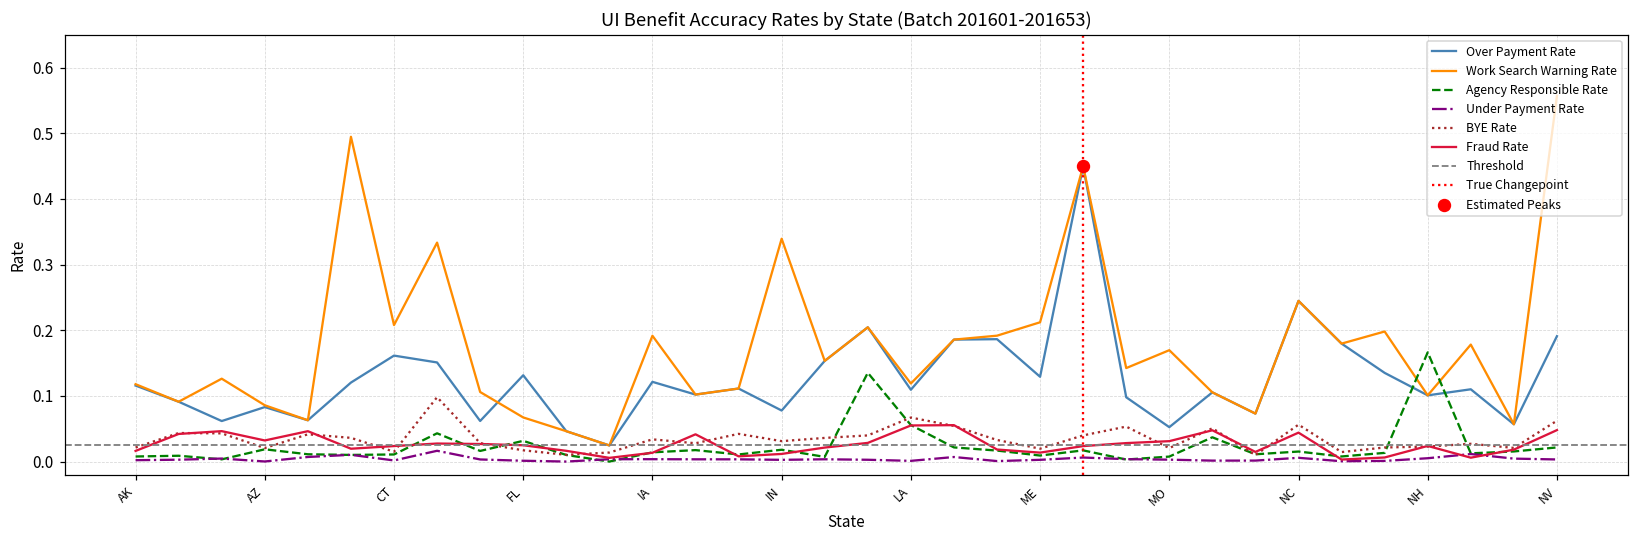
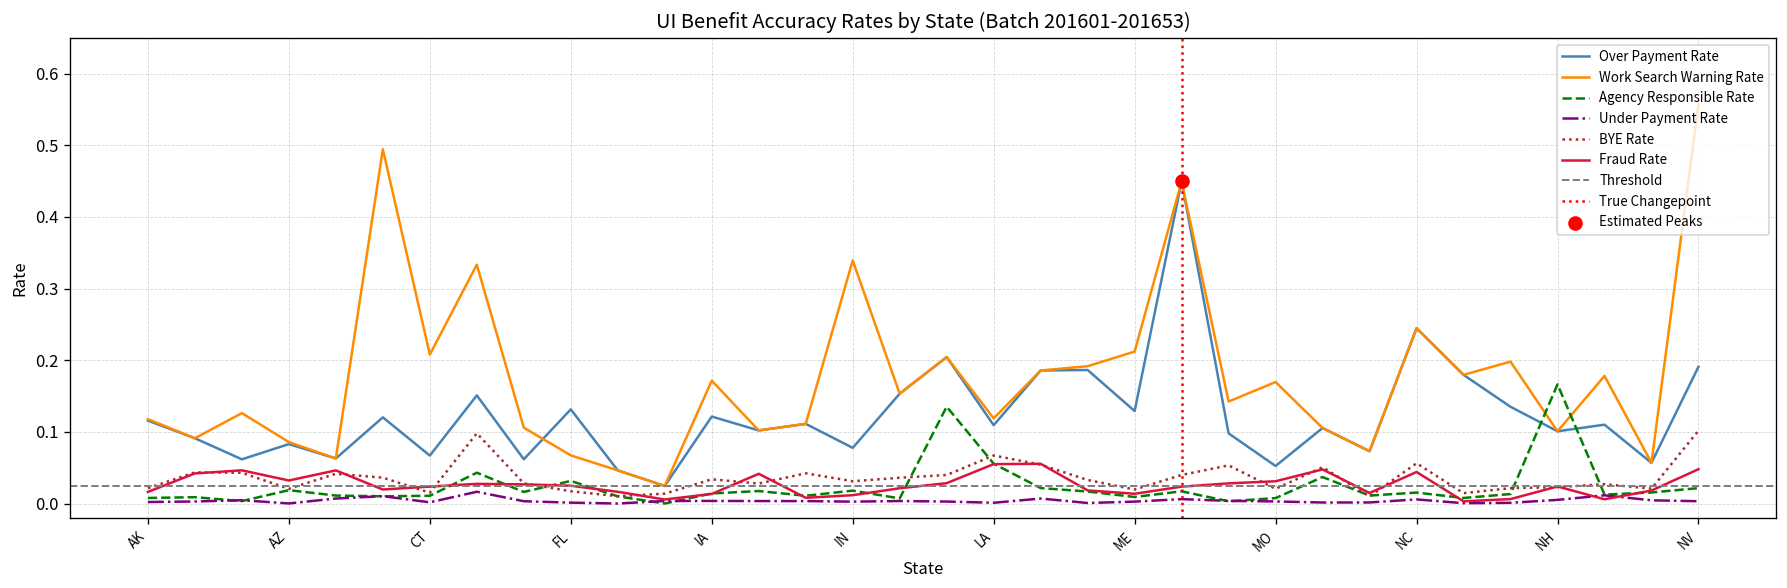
  {
    "Over Payment Rate": {
-     "CT": 0.16,
+     "CT": 0.07,
      "FL": 0.13,
      "IA": 0.12,
      "IN": 0.08,
      "LA": 0.11,
      "ME": 0.13,
      "MO": 0.05,
      "NV": 0.19
    },
    "Work Search Warning Rate": {
      "CT": 0.21,
      "FL": 0.07,
-     "IA": 0.19,
+     "IA": 0.17,
      "IN": 0.34,
      "LA": 0.12,
      "ME": 0.21,
      "MO": 0.17
    },
    "Agency Responsible Rate": {
      "AK": 0.01,
      "CT": 0.01,
      "FL": 0.03,
      "IN": 0.02,
      "ME": 0.01,
      "MO": 0.01,
      "NC": 0.02,
      "NH": 0.17,
      "NV": 0.02
    },
    "Under Payment Rate": {
      "AK": 0.00,
      "AZ": 0.00,
      "CT": 0.00,
      "FL": 0.00,
      "IA": 0.00,
      "IN": 0.00,
      "LA": 0.00,
      "ME": 0.00,
      "MO": 0.00,
      "NC": 0.01,
      "NH": 0.01,
      "NV": 0.00
    },
    "BYE Rate": {
      "AK": 0.02,
      "CT": 0.02,
      "FL": 0.02,
      "IA": 0.03,
      "IN": 0.03,
      "LA": 0.07,
      "ME": 0.02,
      "MO": 0.02,
      "NC": 0.06,
-     "NV": 0.06
+     "NV": 0.10
    },
    "Fraud Rate": {
      "AK": 0.02,
      "AZ": 0.03,
      "CT": 0.02,
      "FL": 0.02,
      "IN": 0.01,
      "ME": 0.01,
      "MO": 0.03,
      "NC": 0.04,
      "NV": 0.05
    }
  }
